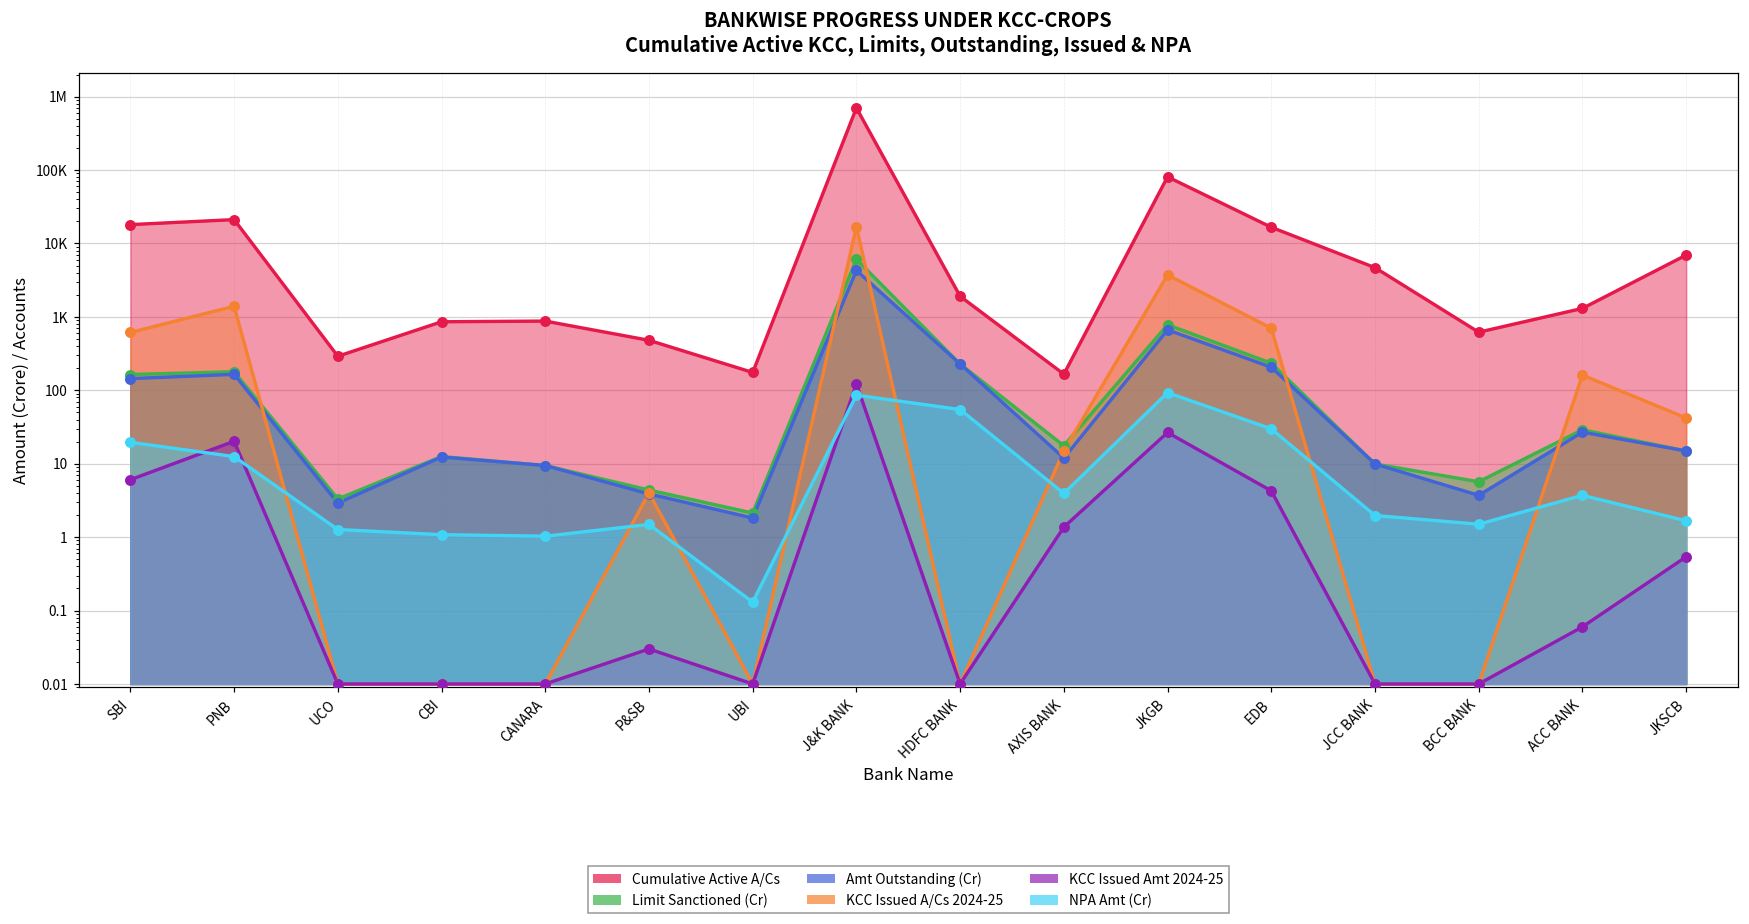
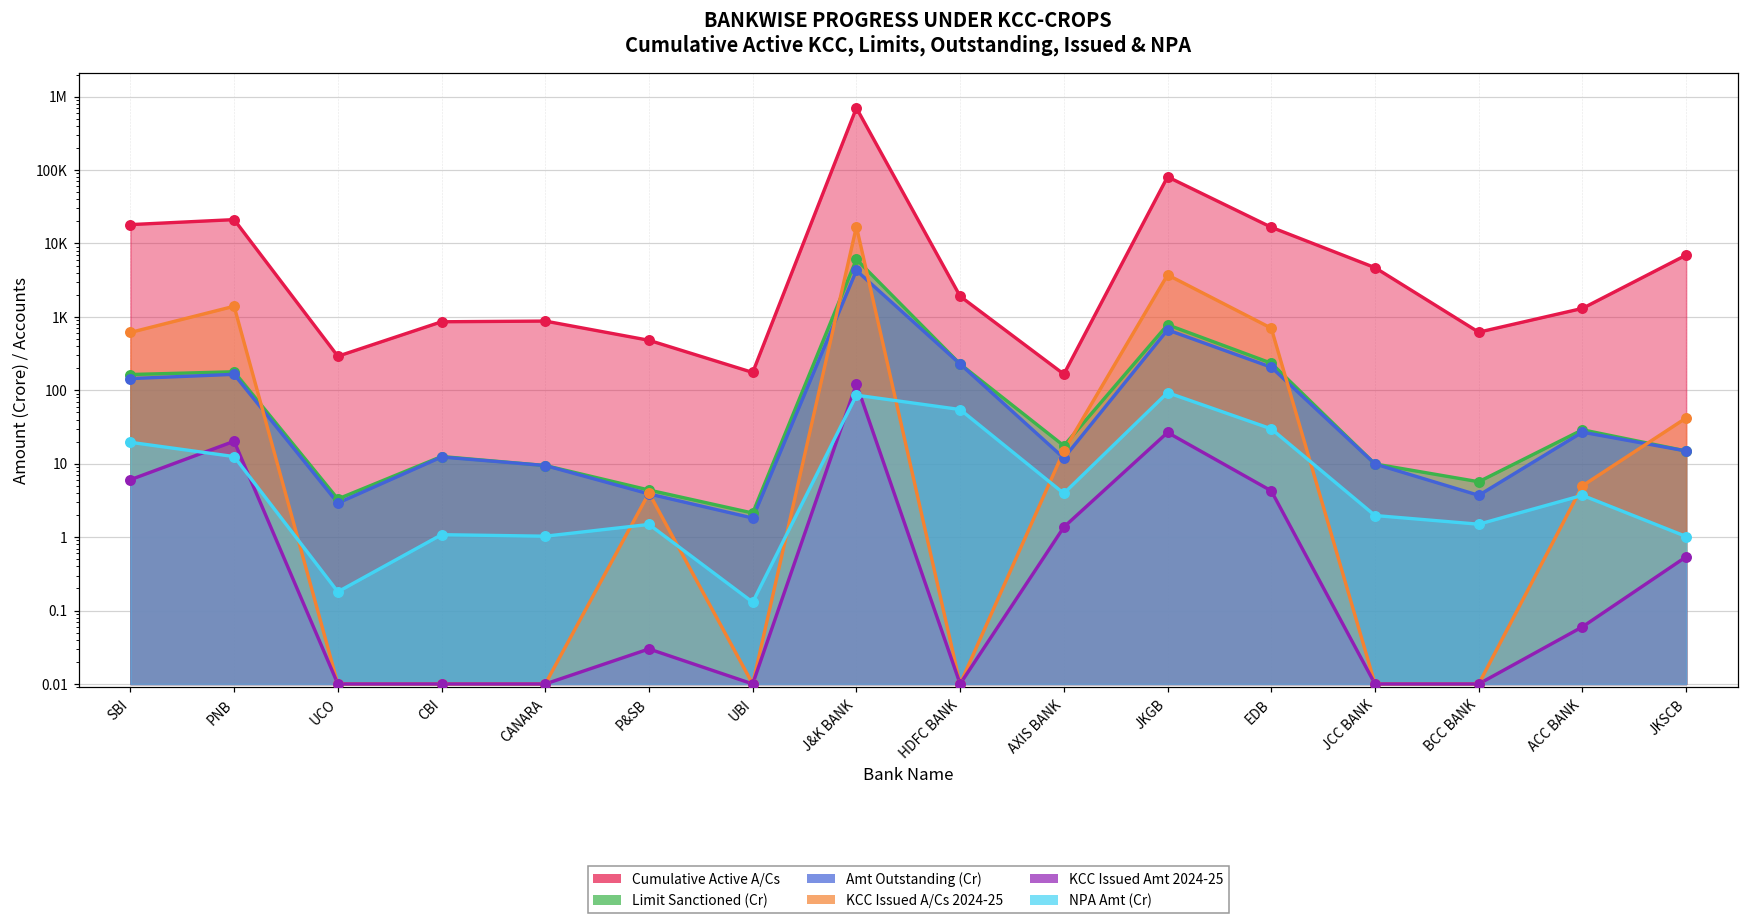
  {
    "Cumulative Active A/Cs": {
      "SBI": 18000,
      "PNB": 21000,
      "UCO": 300,
      "CBI": 900,
      "CANARA": 900,
      "P&SB": 500,
      "UBI": 180,
      "J&K BANK": 700000,
      "HDFC BANK": 1900,
      "AXIS BANK": 170,
      "JKGB": 80000,
      "EDB": 17000,
      "JCC BANK": 5000,
      "BCC BANK": 600,
      "ACC BANK": 1300,
      "JKSCB": 7000
    },
    "Limit Sanctioned (Cr)": {
      "SBI": 160,
      "UCO": 3,
      "P&SB": 4,
      "UBI": 2.1,
      "J&K BANK": 6000,
      "AXIS BANK": 18,
      "JKGB": 800,
      "EDB": 230,
      "BCC BANK": 6
    },
    "Amt Outstanding (Cr)": {
      "SBI": 140,
      "UCO": 3,
      "UBI": 1.8,
      "J&K BANK": 4000,
      "AXIS BANK": 12,
      "JKGB": 700,
      "EDB": 210,
      "BCC BANK": 4
    },
    "KCC Issued A/Cs 2024-25": {
      "SBI": 600,
      "PNB": 1400,
      "J&K BANK": 17000,
      "AXIS BANK": 15,
      "JKGB": 4000,
      "EDB": 700,
-     "ACC BANK": 160,
+     "ACC BANK": 5,
      "JKSCB": 40
    },
    "KCC Issued Amt 2024-25": {
      "SBI": 6,
      "PNB": 20,
      "P&SB": 0.03,
      "J&K BANK": 120,
      "AXIS BANK": 1.4,
      "JKGB": 27,
      "EDB": 4,
      "ACC BANK": 0.06,
      "JKSCB": 0.5
    },
    "NPA Amt (Cr)": {
      "SBI": 20,
      "PNB": 13,
-     "UCO": 1.3,
+     "UCO": 0.18,
      "CBI": 1.1,
      "CANARA": 1.0,
      "P&SB": 1.5,
      "UBI": 0.13,
      "J&K BANK": 90,
      "HDFC BANK": 50,
      "AXIS BANK": 4,
      "JKGB": 90,
      "EDB": 30,
      "JCC BANK": 2.0,
      "BCC BANK": 1.5,
      "ACC BANK": 4,
-     "JKSCB": 1.7
+     "JKSCB": 1.0
    }
  }
